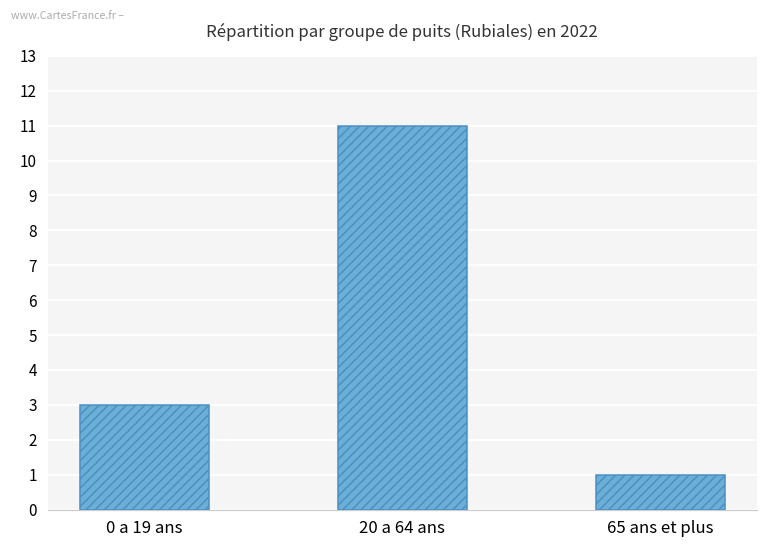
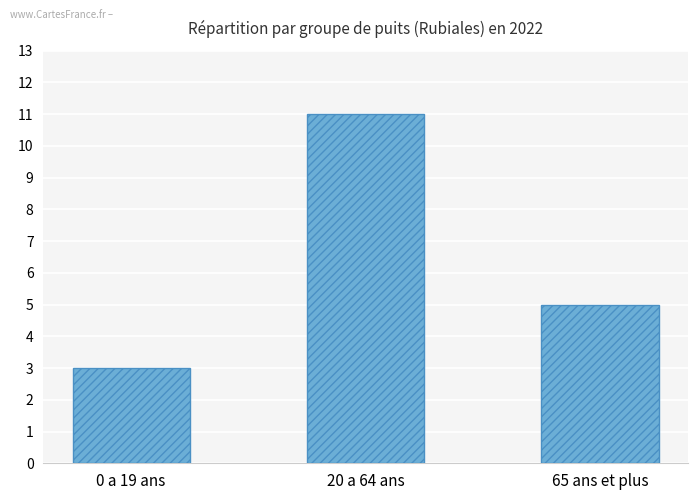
  {
    "0 a 19 ans": 3,
    "20 a 64 ans": 11,
-   "65 ans et plus": 1
+   "65 ans et plus": 5
  }
